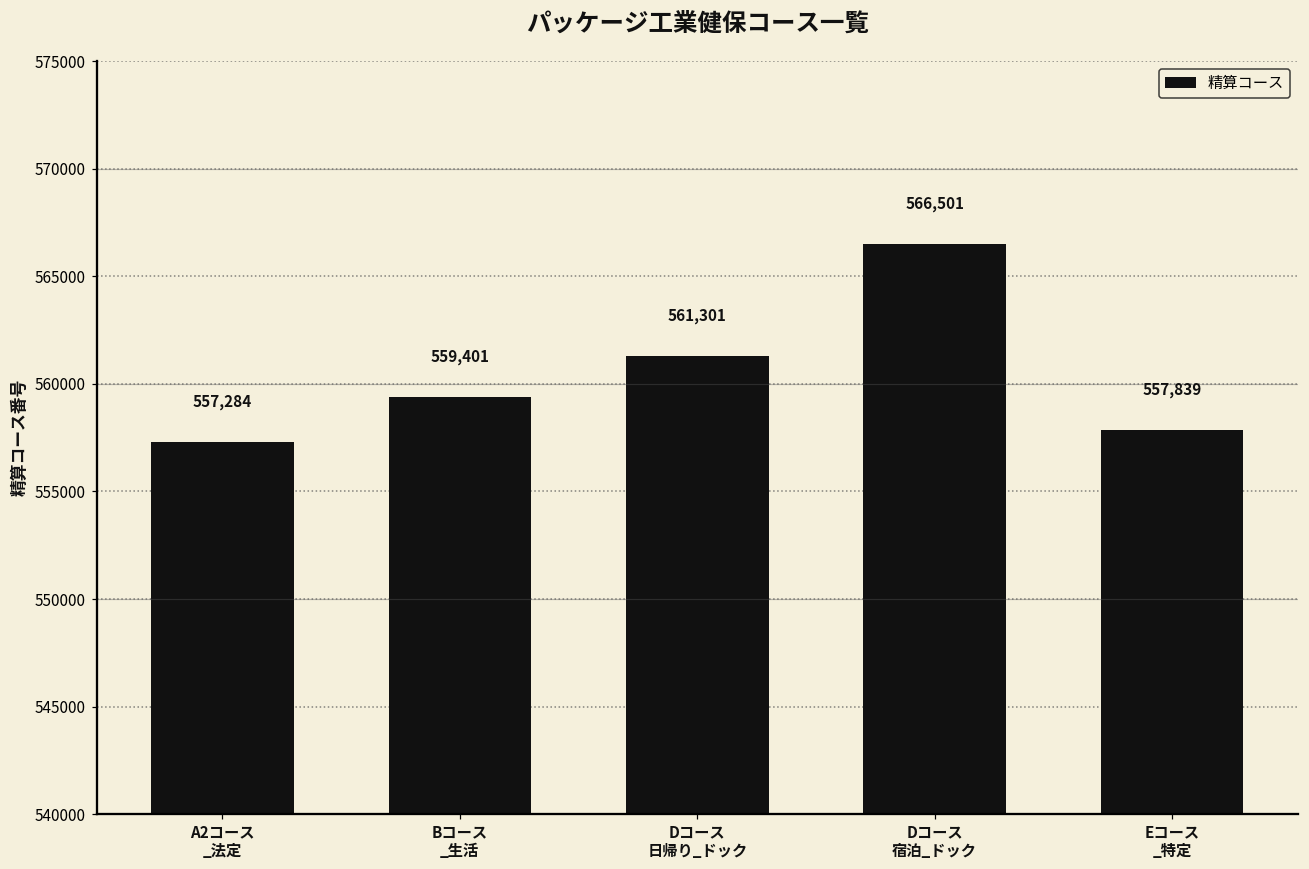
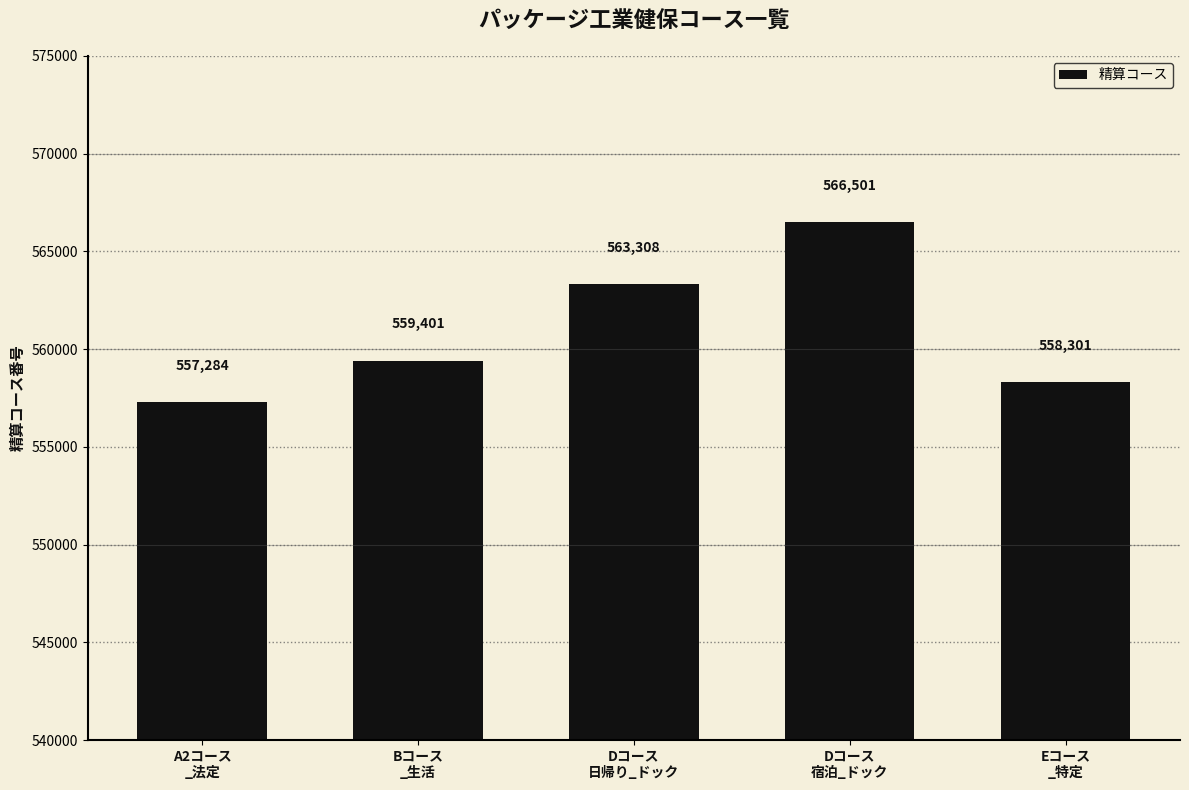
  {
-   "Dコース 日帰り_ドック": "561,301",
-   "Eコース _特定": "557,839"
+   "Dコース 日帰り_ドック": "563,308",
+   "Eコース _特定": "558,301"
  }
